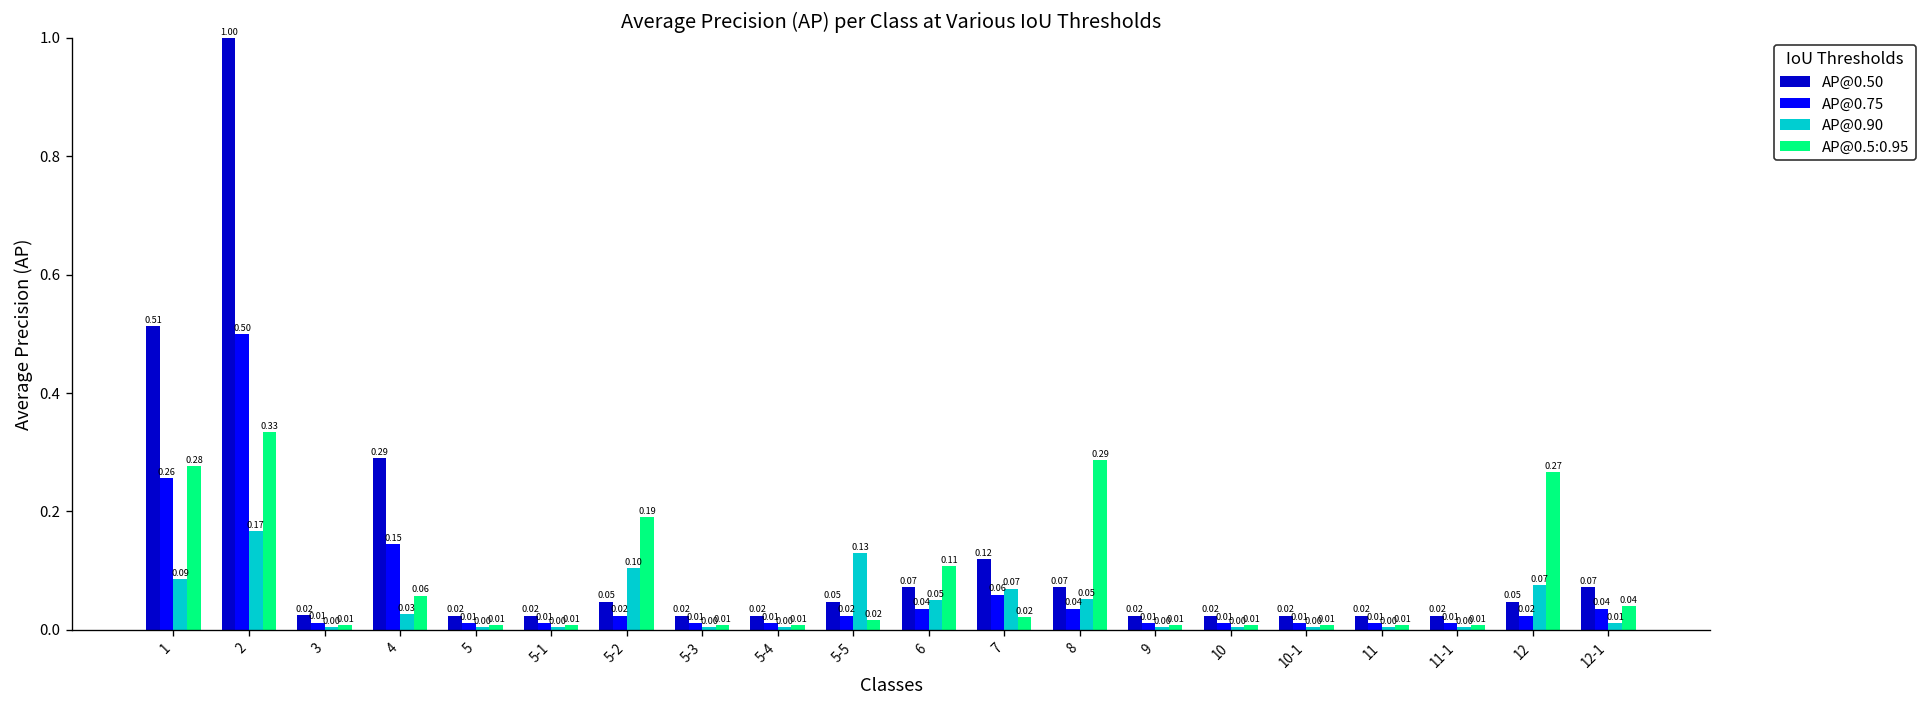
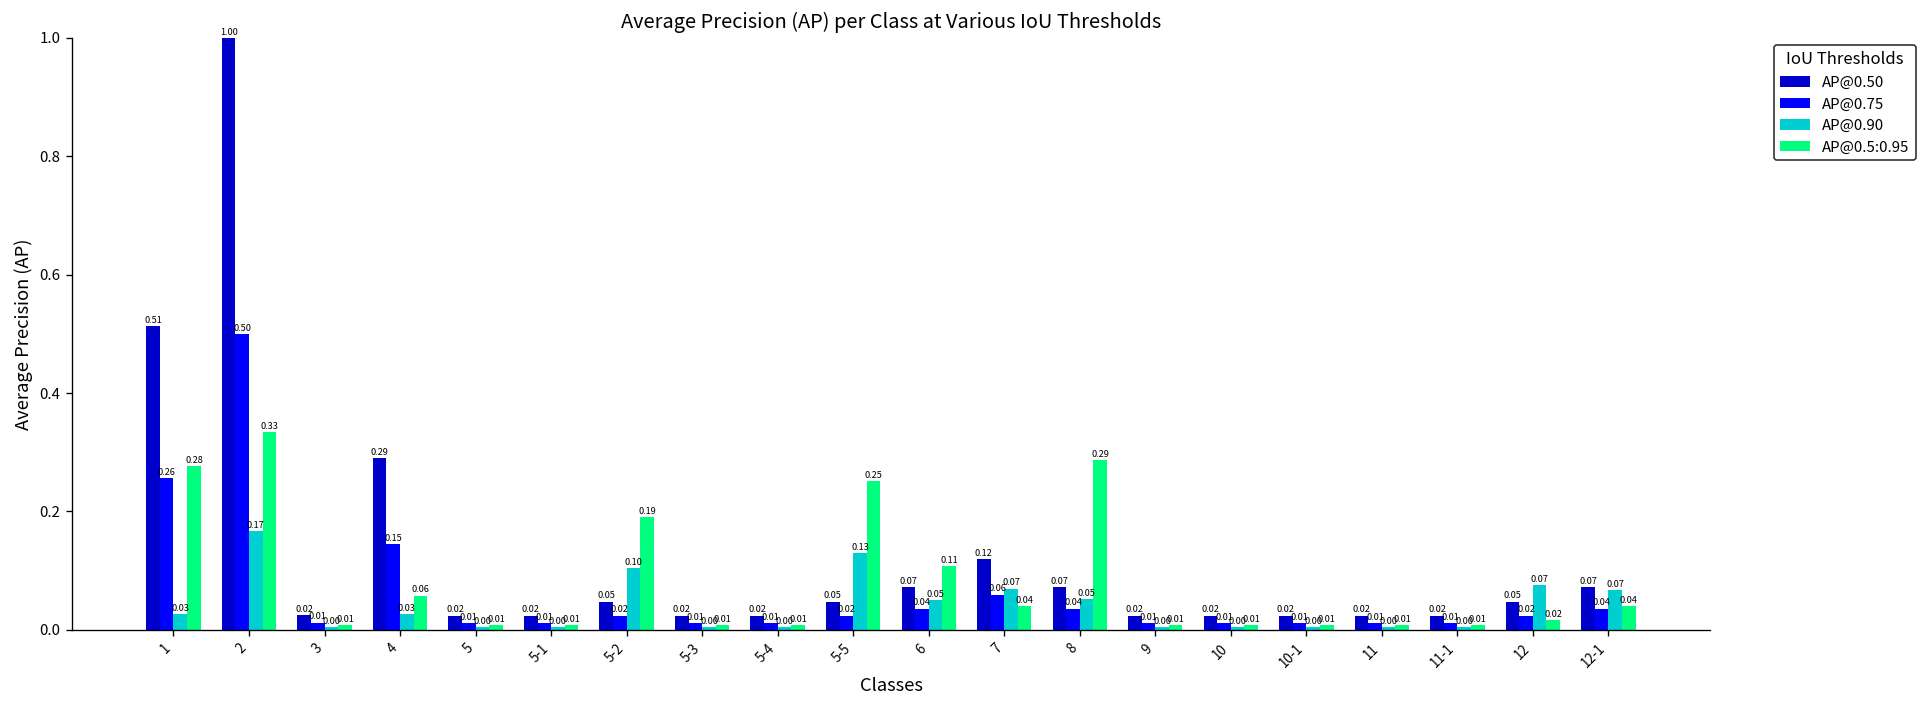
  {
    "AP@0.90": {
-     "1": 0.09,
+     "1": 0.03,
      "2": 0.17,
      "4": 0.03,
      "5-2": 0.10,
      "5-5": 0.13,
      "6": 0.05,
      "7": 0.07,
      "8": 0.05,
      "12": 0.07,
-     "12-1": 0.01
+     "12-1": 0.07
    },
    "AP@0.5:0.95": {
      "1": 0.28,
      "2": 0.33,
      "4": 0.06,
      "5-2": 0.19,
-     "5-5": 0.02,
+     "5-5": 0.25,
      "6": 0.11,
-     "7": 0.02,
+     "7": 0.04,
      "8": 0.29,
-     "12": 0.27,
+     "12": 0.02,
      "12-1": 0.04
    }
  }
